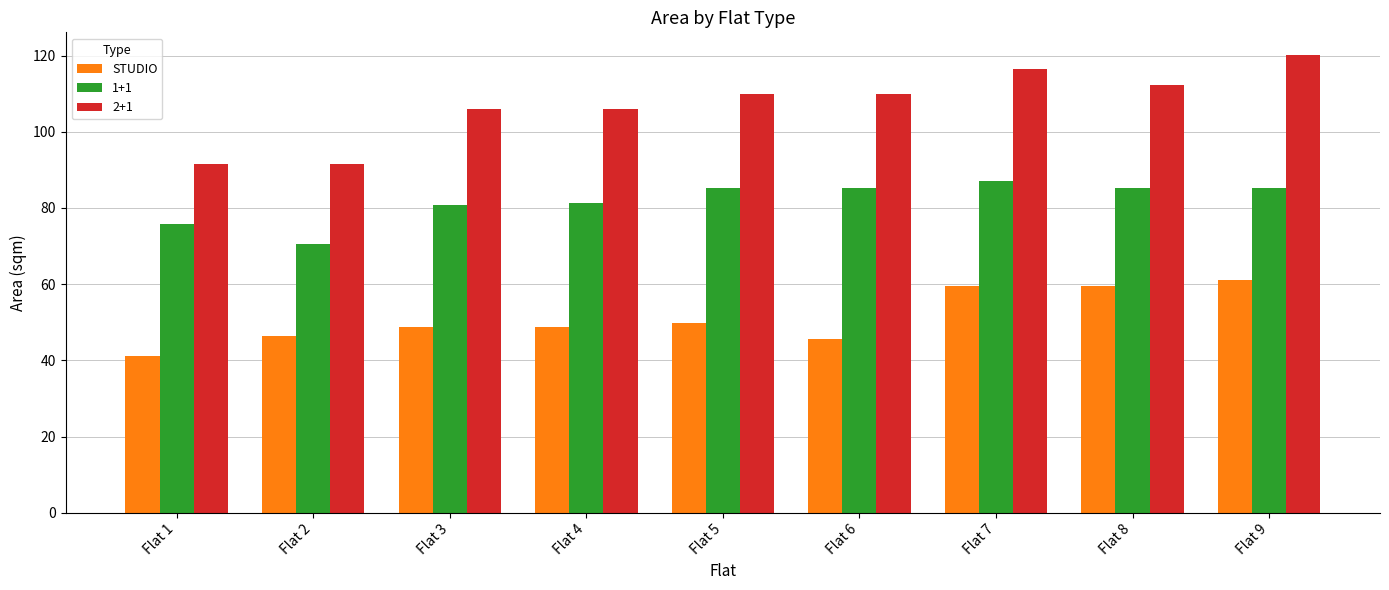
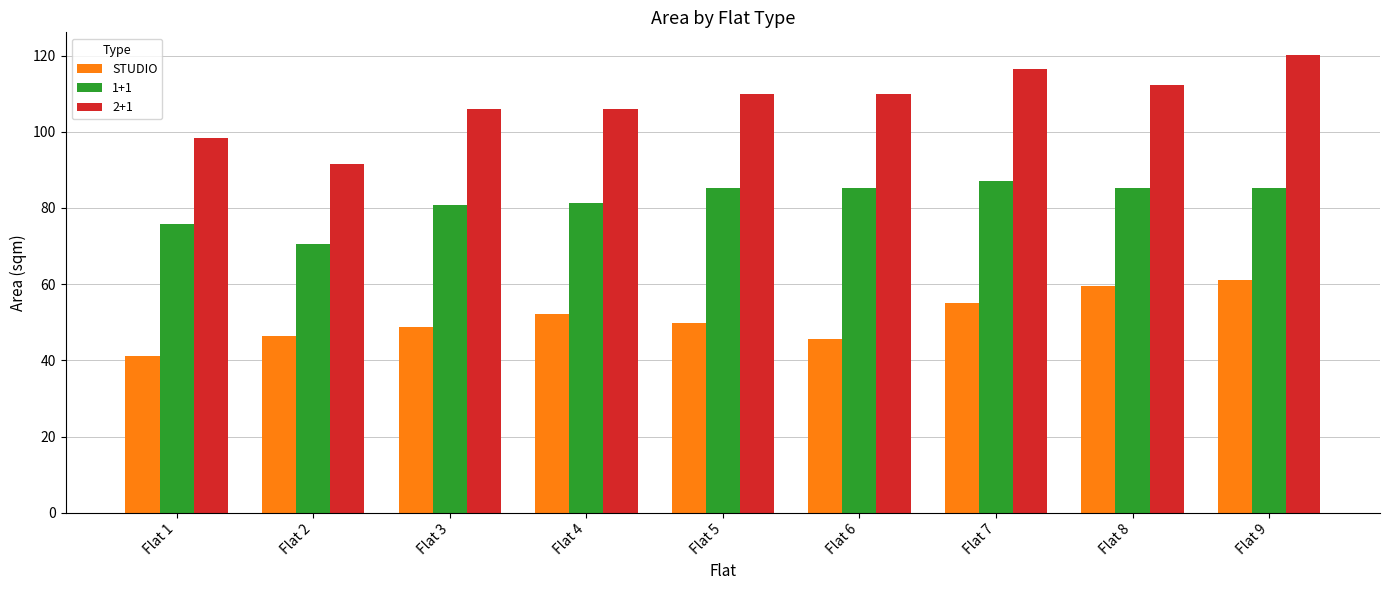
  {
    "STUDIO": {
      "Flat 1": 41,
      "Flat 2": 46,
      "Flat 3": 49,
-     "Flat 4": 49,
+     "Flat 4": 52,
      "Flat 5": 50,
      "Flat 6": 46,
-     "Flat 7": 59,
+     "Flat 7": 55,
      "Flat 8": 59,
      "Flat 9": 61
    },
    "1+1": {
      "Flat 1": 76,
      "Flat 2": 71,
      "Flat 3": 81,
      "Flat 4": 81,
      "Flat 5": 85,
      "Flat 6": 85,
      "Flat 7": 87,
      "Flat 8": 85,
      "Flat 9": 85
    },
    "2+1": {
-     "Flat 1": 92,
+     "Flat 1": 98,
      "Flat 2": 92,
      "Flat 3": 106,
      "Flat 4": 106,
      "Flat 5": 110,
      "Flat 6": 110,
      "Flat 7": 117,
      "Flat 8": 112,
      "Flat 9": 120
    }
  }
